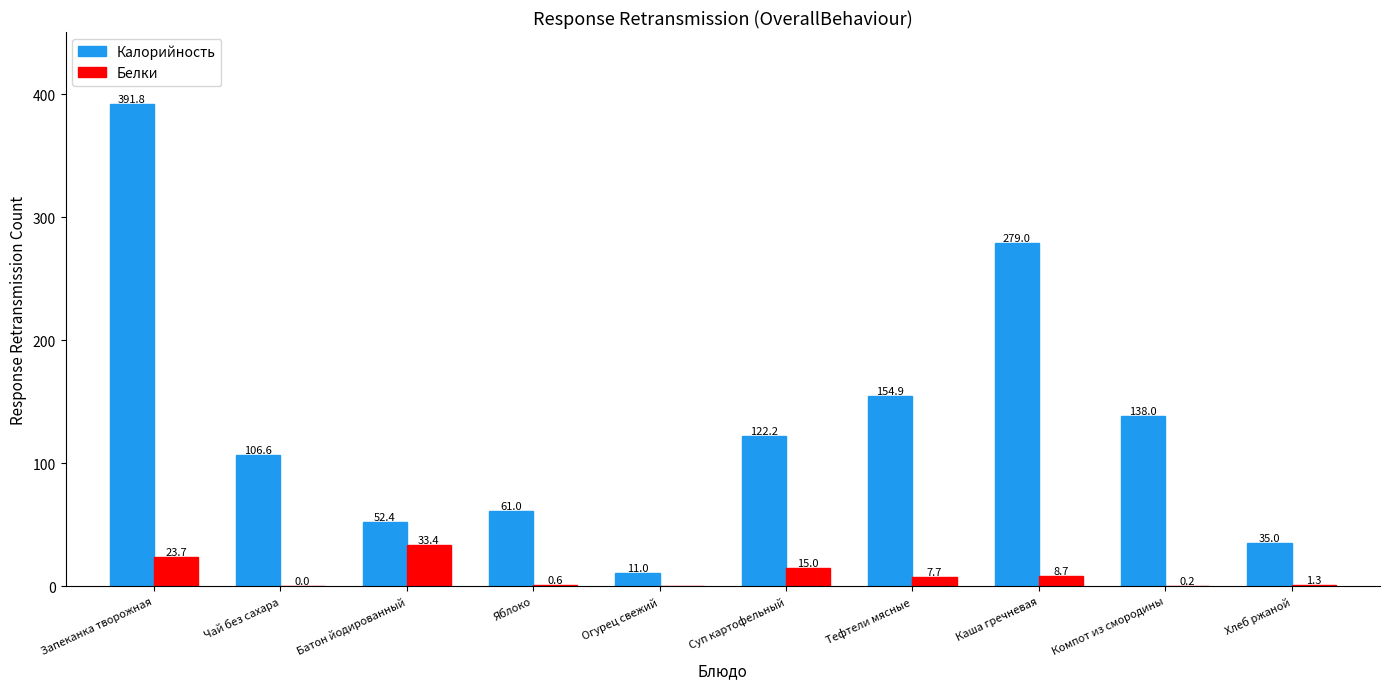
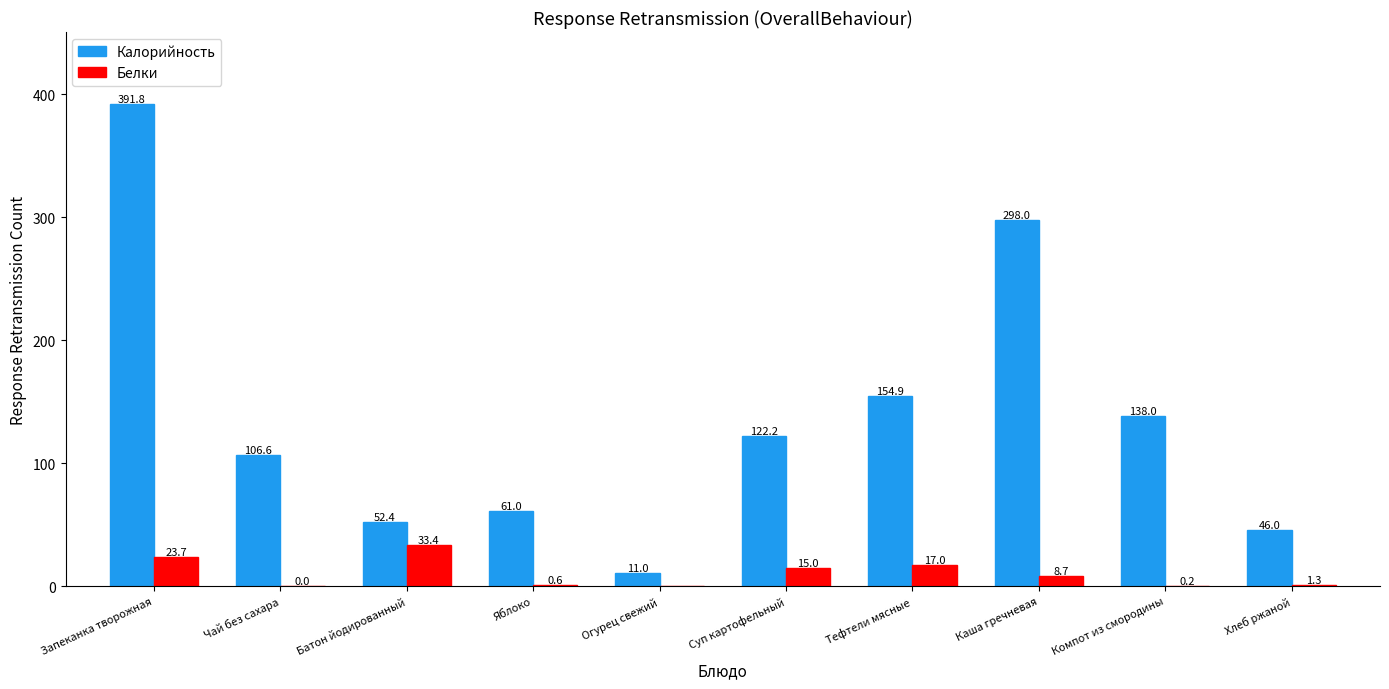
  {
    "Калорийность": {
      "Запеканка творожная": 391.8,
      "Чай без сахара": 106.6,
      "Батон йодированный": 52.4,
      "Яблоко": 61.0,
      "Огурец свежий": 11.0,
      "Суп картофельный": 122.2,
      "Тефтели мясные": 154.9,
-     "Каша гречневая": 279.0,
+     "Каша гречневая": 298.0,
      "Компот из смородины": 138.0,
-     "Хлеб ржаной": 35.0
+     "Хлеб ржаной": 46.0
    },
    "Белки": {
      "Запеканка творожная": 23.7,
      "Чай без сахара": 0.0,
      "Батон йодированный": 33.4,
      "Яблоко": 0.6,
      "Суп картофельный": 15.0,
-     "Тефтели мясные": 7.7,
+     "Тефтели мясные": 17.0,
      "Каша гречневая": 8.7,
      "Компот из смородины": 0.2,
      "Хлеб ржаной": 1.3
    }
  }
